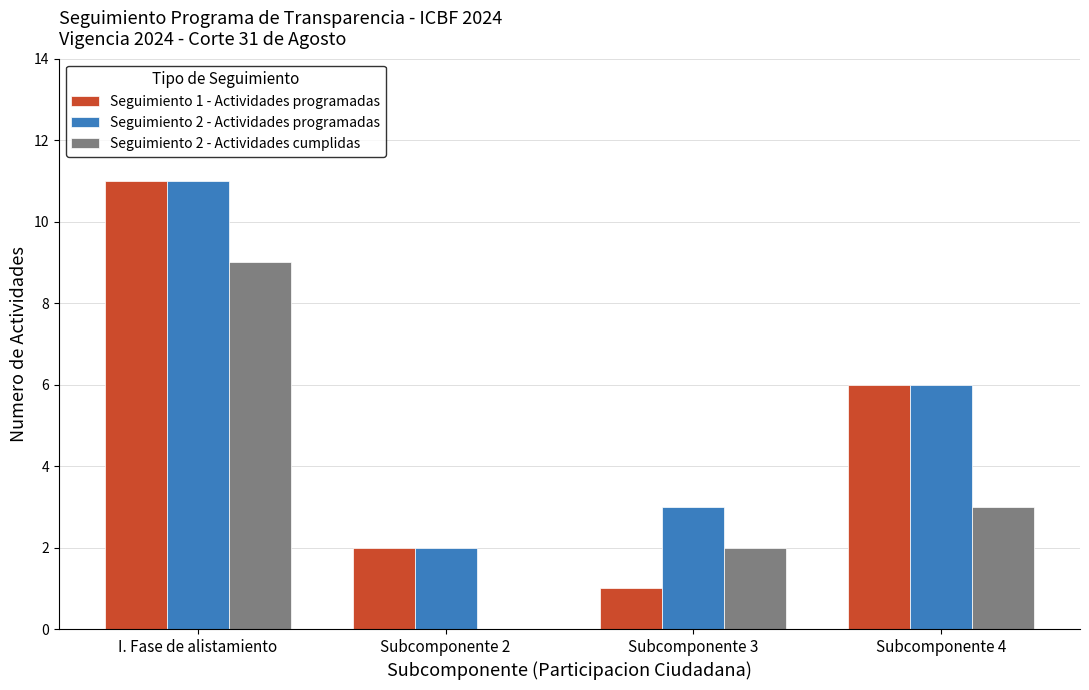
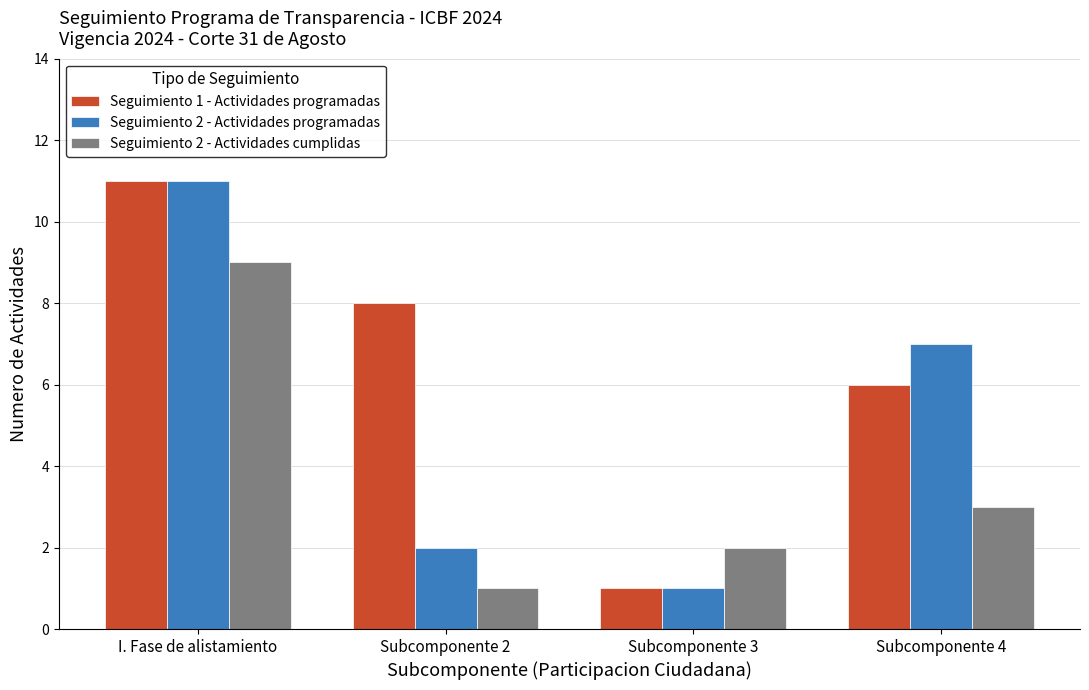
  {
    "Seguimiento 1 - Actividades programadas": {
      "I. Fase de alistamiento": 11,
-     "Subcomponente 2": 2,
+     "Subcomponente 2": 8,
      "Subcomponente 3": 1,
      "Subcomponente 4": 6
    },
    "Seguimiento 2 - Actividades programadas": {
      "I. Fase de alistamiento": 11,
      "Subcomponente 2": 2,
-     "Subcomponente 3": 3,
-     "Subcomponente 4": 6
+     "Subcomponente 3": 1,
+     "Subcomponente 4": 7
    },
    "Seguimiento 2 - Actividades cumplidas": {
      "I. Fase de alistamiento": 9,
-     "Subcomponente 2": 0,
+     "Subcomponente 2": 1,
      "Subcomponente 3": 2,
      "Subcomponente 4": 3
    }
  }
